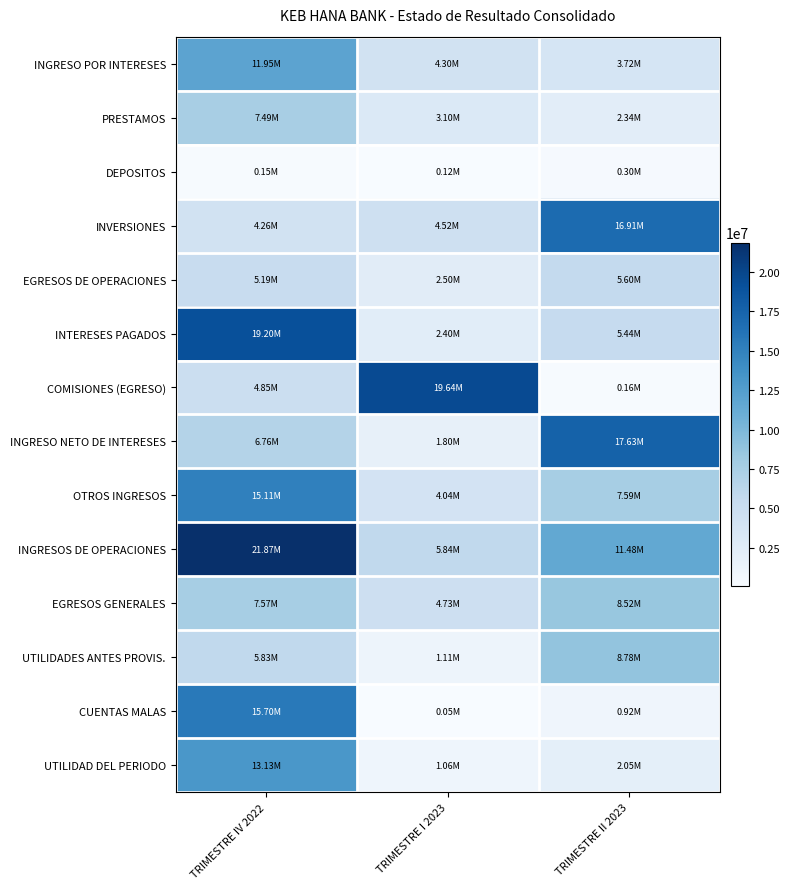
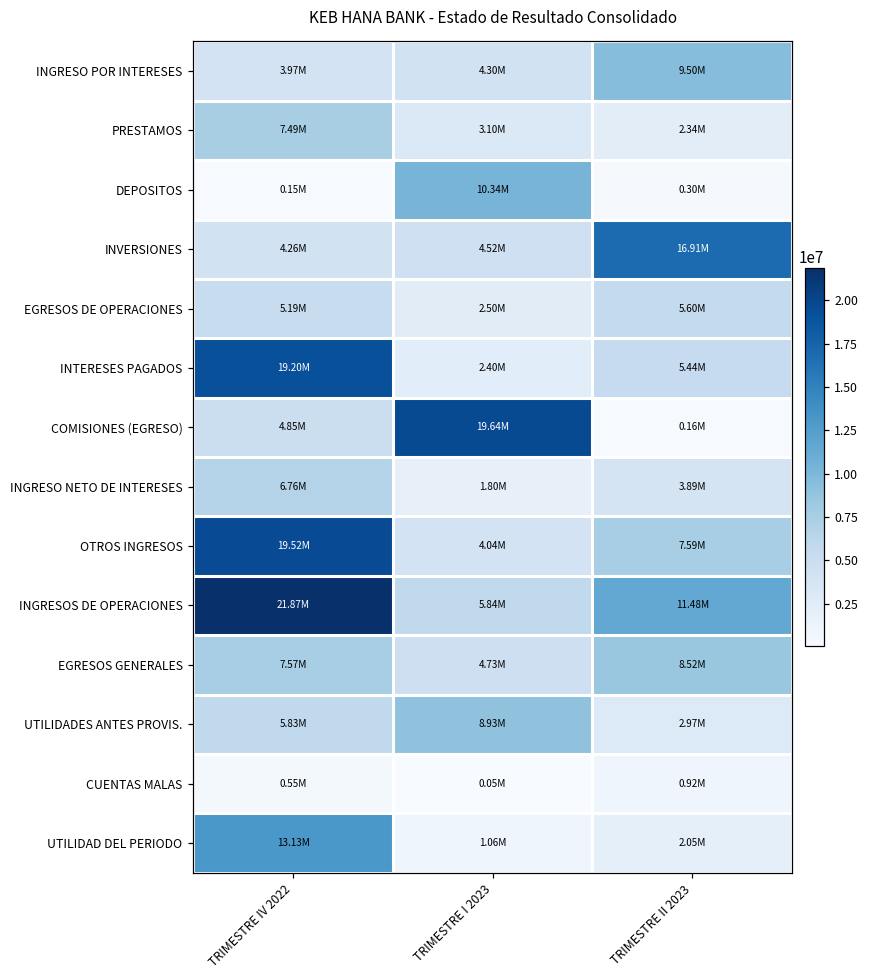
  {
    "INGRESO POR INTERESES": {
-     "TRIMESTRE IV 2022": "11.95M",
+     "TRIMESTRE IV 2022": "3.97M",
      "TRIMESTRE I 2023": "4.30M",
-     "TRIMESTRE II 2023": "3.72M"
+     "TRIMESTRE II 2023": "9.50M"
    },
    "PRESTAMOS": {
      "TRIMESTRE IV 2022": "7.49M",
      "TRIMESTRE I 2023": "3.10M",
      "TRIMESTRE II 2023": "2.34M"
    },
    "DEPOSITOS": {
      "TRIMESTRE IV 2022": "0.15M",
-     "TRIMESTRE I 2023": "0.12M",
+     "TRIMESTRE I 2023": "10.34M",
      "TRIMESTRE II 2023": "0.30M"
    },
    "INVERSIONES": {
      "TRIMESTRE IV 2022": "4.26M",
      "TRIMESTRE I 2023": "4.52M",
      "TRIMESTRE II 2023": "16.91M"
    },
    "EGRESOS DE OPERACIONES": {
      "TRIMESTRE IV 2022": "5.19M",
      "TRIMESTRE I 2023": "2.50M",
      "TRIMESTRE II 2023": "5.60M"
    },
    "INTERESES PAGADOS": {
      "TRIMESTRE IV 2022": "19.20M",
      "TRIMESTRE I 2023": "2.40M",
      "TRIMESTRE II 2023": "5.44M"
    },
    "COMISIONES (EGRESO)": {
      "TRIMESTRE IV 2022": "4.85M",
      "TRIMESTRE I 2023": "19.64M",
      "TRIMESTRE II 2023": "0.16M"
    },
    "INGRESO NETO DE INTERESES": {
      "TRIMESTRE IV 2022": "6.76M",
      "TRIMESTRE I 2023": "1.80M",
-     "TRIMESTRE II 2023": "17.63M"
+     "TRIMESTRE II 2023": "3.89M"
    },
    "OTROS INGRESOS": {
-     "TRIMESTRE IV 2022": "15.11M",
+     "TRIMESTRE IV 2022": "19.52M",
      "TRIMESTRE I 2023": "4.04M",
      "TRIMESTRE II 2023": "7.59M"
    },
    "INGRESOS DE OPERACIONES": {
      "TRIMESTRE IV 2022": "21.87M",
      "TRIMESTRE I 2023": "5.84M",
      "TRIMESTRE II 2023": "11.48M"
    },
    "EGRESOS GENERALES": {
      "TRIMESTRE IV 2022": "7.57M",
      "TRIMESTRE I 2023": "4.73M",
      "TRIMESTRE II 2023": "8.52M"
    },
    "UTILIDADES ANTES PROVIS.": {
      "TRIMESTRE IV 2022": "5.83M",
-     "TRIMESTRE I 2023": "1.11M",
-     "TRIMESTRE II 2023": "8.78M"
+     "TRIMESTRE I 2023": "8.93M",
+     "TRIMESTRE II 2023": "2.97M"
    },
    "CUENTAS MALAS": {
-     "TRIMESTRE IV 2022": "15.70M",
+     "TRIMESTRE IV 2022": "0.55M",
      "TRIMESTRE I 2023": "0.05M",
      "TRIMESTRE II 2023": "0.92M"
    },
    "UTILIDAD DEL PERIODO": {
      "TRIMESTRE IV 2022": "13.13M",
      "TRIMESTRE I 2023": "1.06M",
      "TRIMESTRE II 2023": "2.05M"
    }
  }
